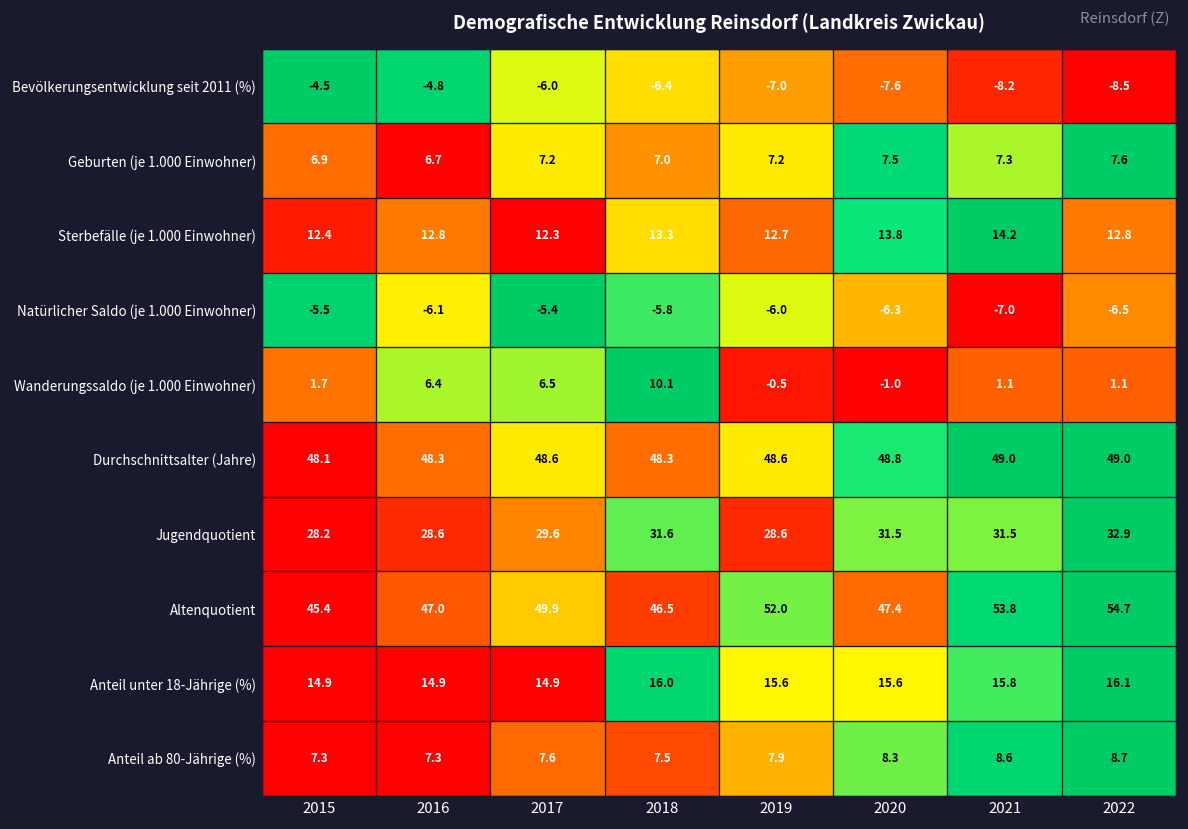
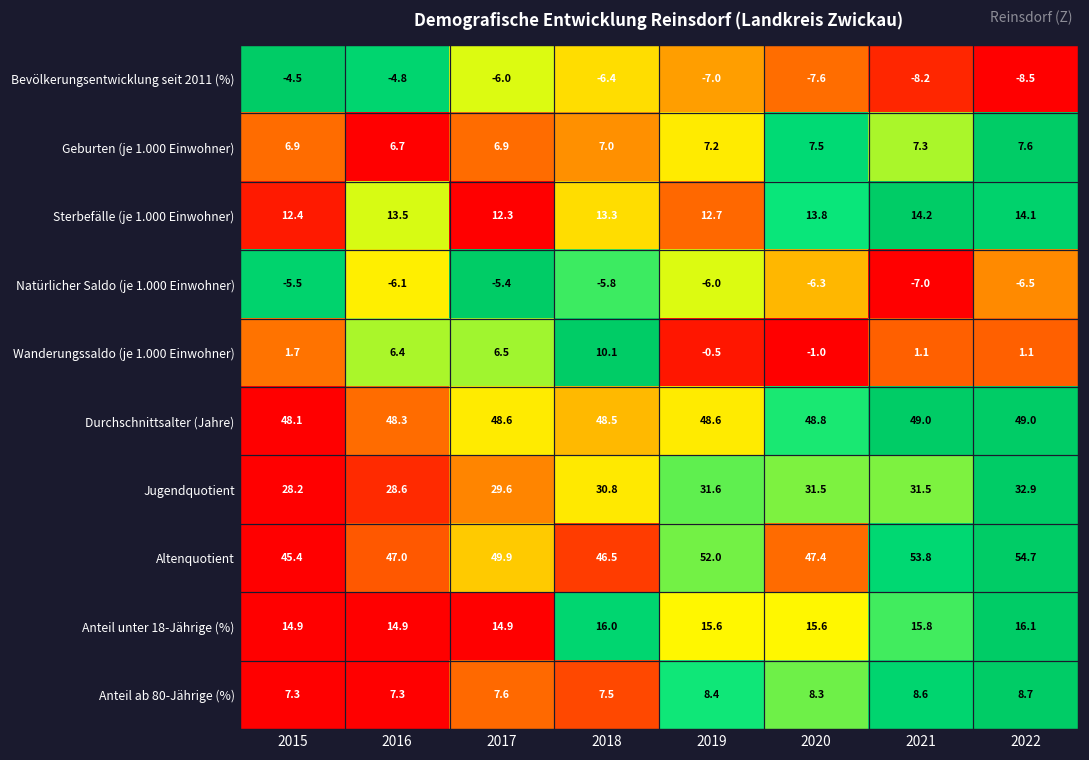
  {
    "Bevölkerungsentwicklung seit 2011 (%)": {
      "2015": -4.5,
      "2016": -4.8,
      "2017": -6.0,
      "2018": -6.4,
      "2019": -7.0,
      "2020": -7.6,
      "2021": -8.2,
      "2022": -8.5
    },
    "Geburten (je 1.000 Einwohner)": {
      "2015": 6.9,
      "2016": 6.7,
-     "2017": 7.2,
+     "2017": 6.9,
      "2018": 7.0,
      "2019": 7.2,
      "2020": 7.5,
      "2021": 7.3,
      "2022": 7.6
    },
    "Sterbefälle (je 1.000 Einwohner)": {
      "2015": 12.4,
-     "2016": 12.8,
+     "2016": 13.5,
      "2017": 12.3,
      "2018": 13.3,
      "2019": 12.7,
      "2020": 13.8,
      "2021": 14.2,
-     "2022": 12.8
+     "2022": 14.1
    },
    "Natürlicher Saldo (je 1.000 Einwohner)": {
      "2015": -5.5,
      "2016": -6.1,
      "2017": -5.4,
      "2018": -5.8,
      "2019": -6.0,
      "2020": -6.3,
      "2021": -7.0,
      "2022": -6.5
    },
    "Wanderungssaldo (je 1.000 Einwohner)": {
      "2015": 1.7,
      "2016": 6.4,
      "2017": 6.5,
      "2018": 10.1,
      "2019": -0.5,
      "2020": -1.0,
      "2021": 1.1,
      "2022": 1.1
    },
    "Durchschnittsalter (Jahre)": {
      "2015": 48.1,
      "2016": 48.3,
      "2017": 48.6,
-     "2018": 48.3,
+     "2018": 48.5,
      "2019": 48.6,
      "2020": 48.8,
      "2021": 49.0,
      "2022": 49.0
    },
    "Jugendquotient": {
      "2015": 28.2,
      "2016": 28.6,
      "2017": 29.6,
-     "2018": 31.6,
-     "2019": 28.6,
+     "2018": 30.8,
+     "2019": 31.6,
      "2020": 31.5,
      "2021": 31.5,
      "2022": 32.9
    },
    "Altenquotient": {
      "2015": 45.4,
      "2016": 47.0,
      "2017": 49.9,
      "2018": 46.5,
      "2019": 52.0,
      "2020": 47.4,
      "2021": 53.8,
      "2022": 54.7
    },
    "Anteil unter 18-Jährige (%)": {
      "2015": 14.9,
      "2016": 14.9,
      "2017": 14.9,
      "2018": 16.0,
      "2019": 15.6,
      "2020": 15.6,
      "2021": 15.8,
      "2022": 16.1
    },
    "Anteil ab 80-Jährige (%)": {
      "2015": 7.3,
      "2016": 7.3,
      "2017": 7.6,
      "2018": 7.5,
-     "2019": 7.9,
+     "2019": 8.4,
      "2020": 8.3,
      "2021": 8.6,
      "2022": 8.7
    }
  }
